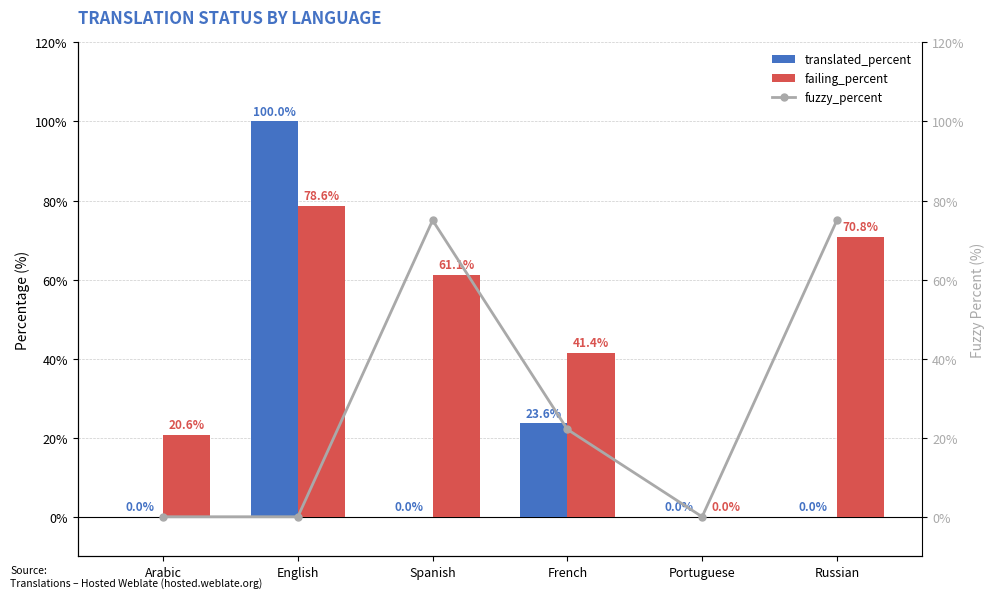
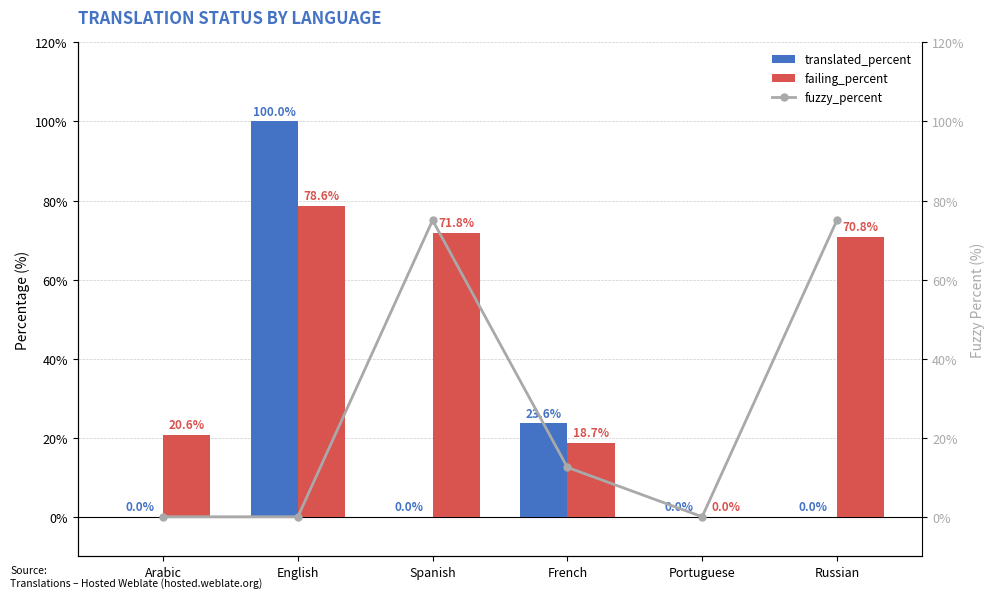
  {
    "translated_percent": {
      "Arabic": "0.0%",
      "English": "100.0%",
      "Spanish": "0.0%",
      "French": "23.6%",
      "Portuguese": "0.0%",
      "Russian": "0.0%"
    },
    "failing_percent": {
      "Arabic": "20.6%",
      "English": "78.6%",
-     "Spanish": "61.1%",
-     "French": "41.4%",
+     "Spanish": "71.8%",
+     "French": "18.7%",
      "Portuguese": "0.0%",
      "Russian": "70.8%"
    },
    "fuzzy_percent": {
      "English": "0%",
      "Spanish": "75%",
-     "French": "22%",
+     "French": "13%",
      "Russian": "75%"
    }
  }
